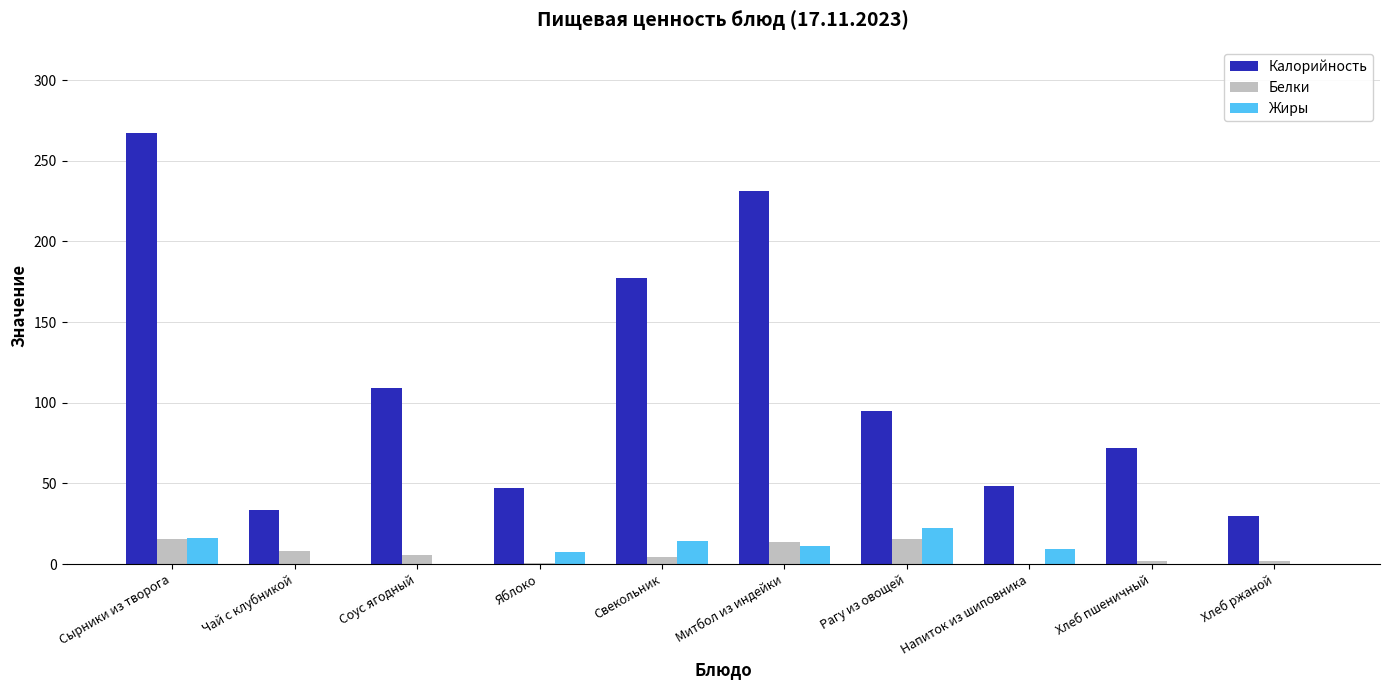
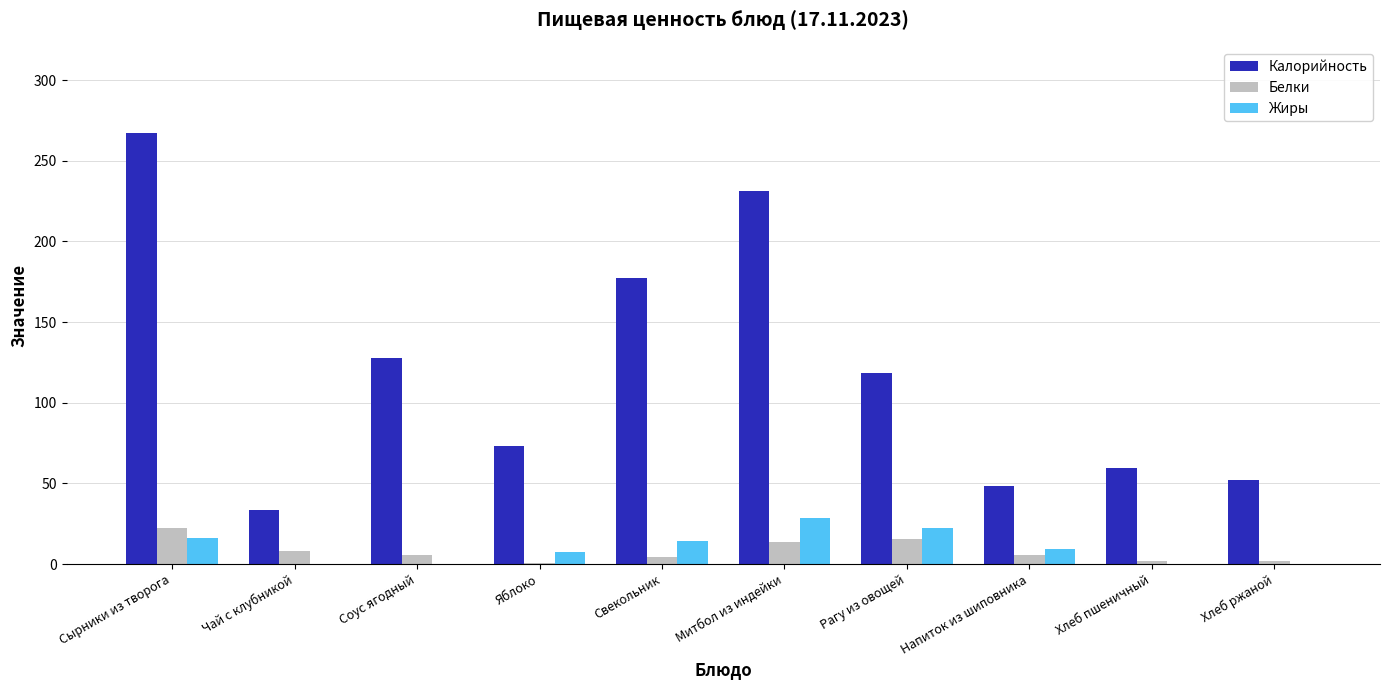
  {
    "Калорийность": {
      "Сырники из творога": 267,
      "Чай с клубникой": 33,
-     "Соус ягодный": 109,
-     "Яблоко": 47,
+     "Соус ягодный": 128,
+     "Яблоко": 73,
      "Свекольник": 178,
      "Митбол из индейки": 231,
-     "Рагу из овощей": 95,
+     "Рагу из овощей": 118,
      "Напиток из шиповника": 48,
-     "Хлеб пшеничный": 72,
-     "Хлеб ржаной": 30
+     "Хлеб пшеничный": 60,
+     "Хлеб ржаной": 52
    },
    "Белки": {
-     "Сырники из творога": 16,
+     "Сырники из творога": 22,
      "Чай с клубникой": 8,
      "Соус ягодный": 6,
      "Свекольник": 4,
      "Митбол из индейки": 14,
      "Рагу из овощей": 16,
-     "Напиток из шиповника": 0,
+     "Напиток из шиповника": 6,
      "Хлеб пшеничный": 2,
      "Хлеб ржаной": 2
    },
    "Жиры": {
      "Сырники из творога": 16,
      "Соус ягодный": 0,
      "Яблоко": 8,
      "Свекольник": 14,
-     "Митбол из индейки": 11,
+     "Митбол из индейки": 29,
      "Рагу из овощей": 22,
      "Напиток из шиповника": 9
    }
  }
